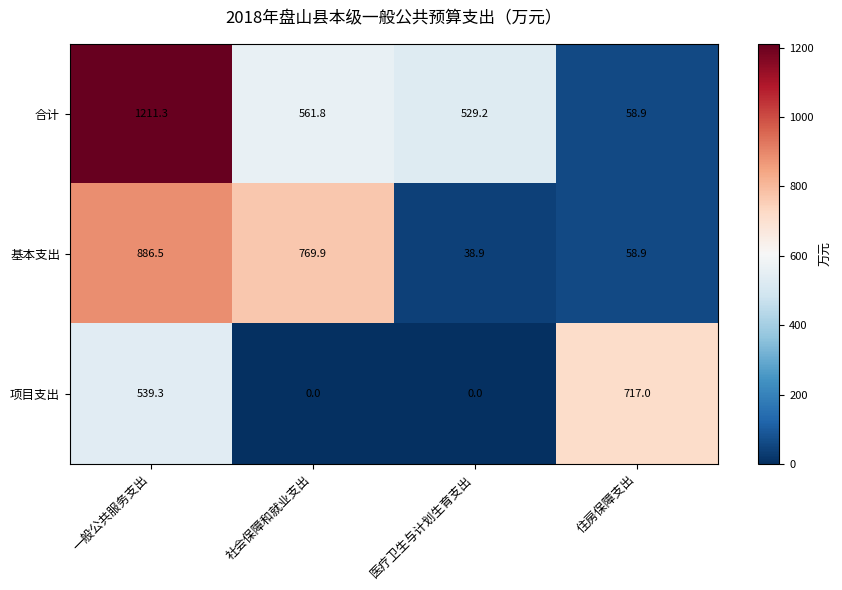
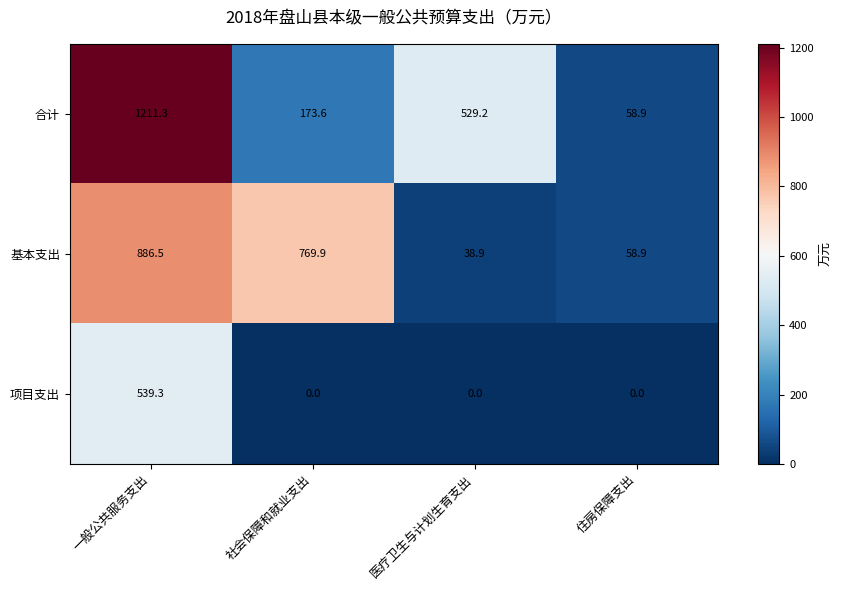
  {
    "合计": {
      "一般公共服务支出": 1211.3,
-     "社会保障和就业支出": 561.8,
+     "社会保障和就业支出": 173.6,
      "医疗卫生与计划生育支出": 529.2,
      "住房保障支出": 58.9
    },
    "基本支出": {
      "一般公共服务支出": 886.5,
      "社会保障和就业支出": 769.9,
      "医疗卫生与计划生育支出": 38.9,
      "住房保障支出": 58.9
    },
    "项目支出": {
      "一般公共服务支出": 539.3,
      "社会保障和就业支出": 0.0,
      "医疗卫生与计划生育支出": 0.0,
-     "住房保障支出": 717.0
+     "住房保障支出": 0.0
    }
  }
